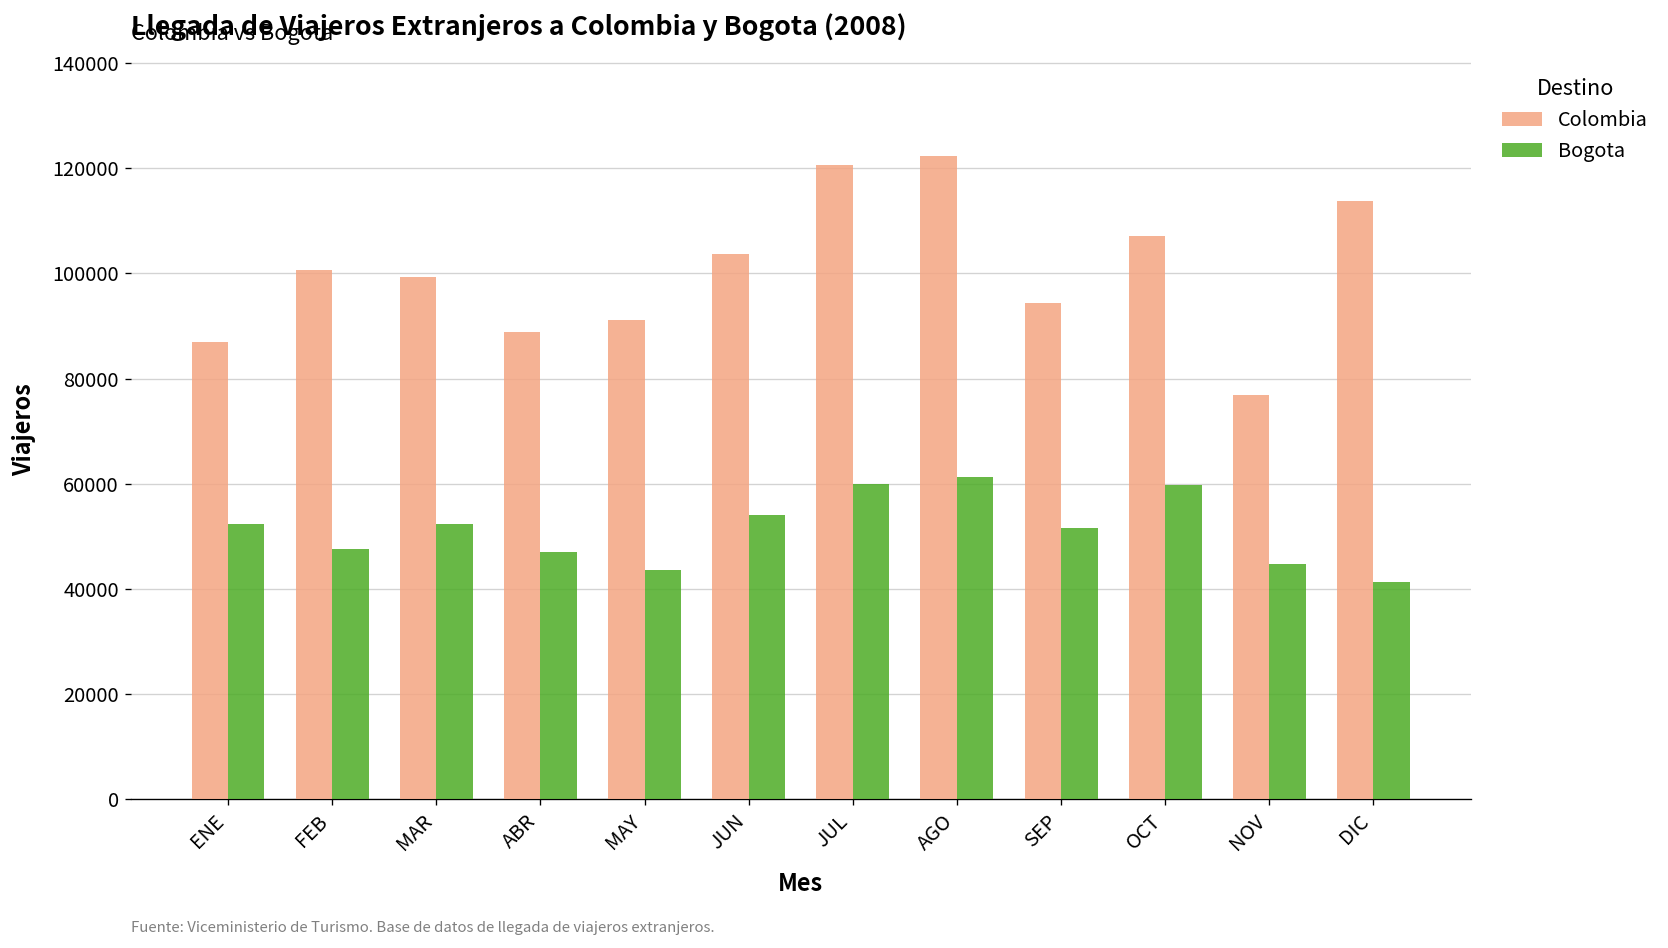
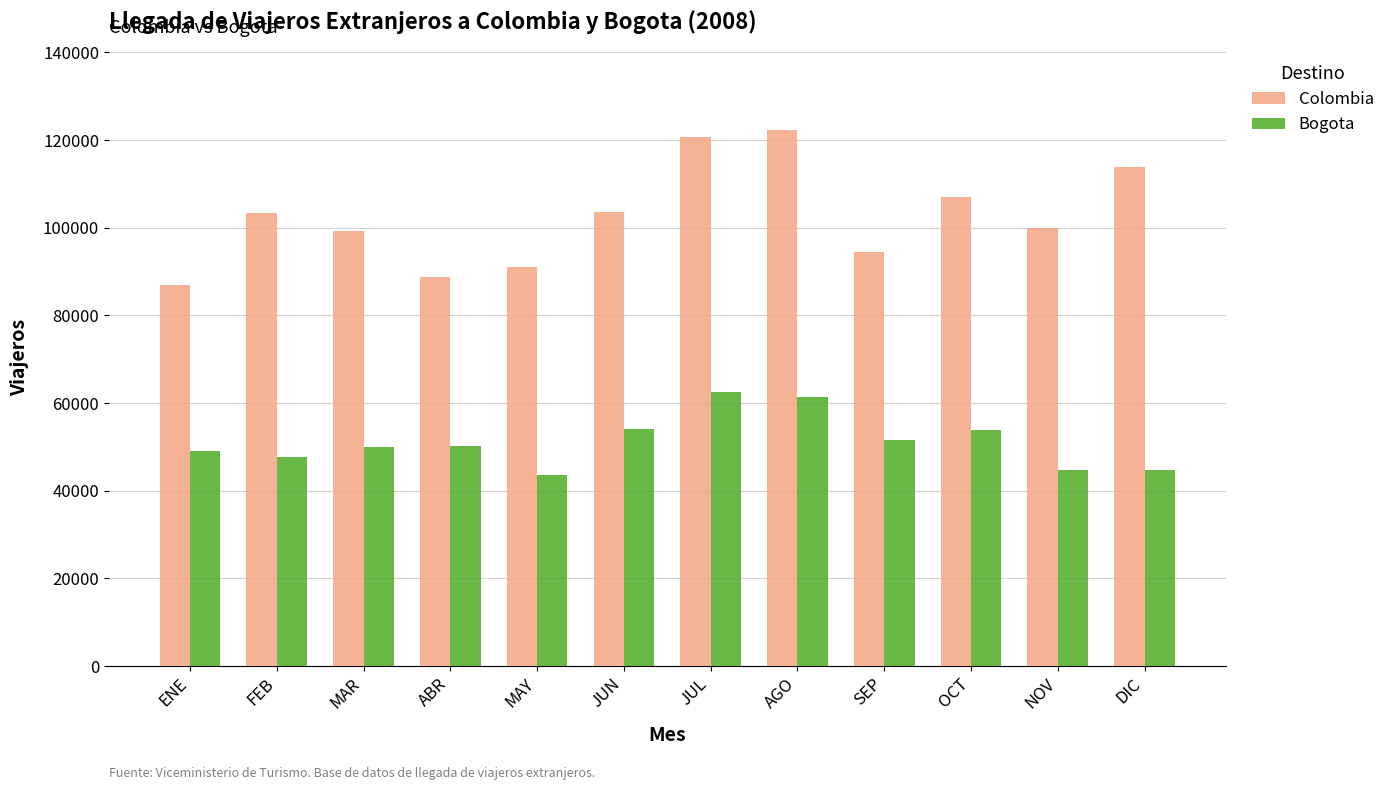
  {
    "Colombia": {
      "ENE": 87000,
-     "FEB": 101000,
+     "FEB": 103000,
      "MAR": 99000,
      "ABR": 89000,
      "MAY": 91000,
      "JUN": 104000,
      "JUL": 121000,
      "AGO": 122000,
      "SEP": 94000,
      "OCT": 107000,
-     "NOV": 77000,
+     "NOV": 100000,
      "DIC": 114000
    },
    "Bogota": {
-     "ENE": 52000,
+     "ENE": 49000,
      "FEB": 48000,
-     "MAR": 52000,
-     "ABR": 47000,
+     "MAR": 50000,
+     "ABR": 50000,
      "MAY": 44000,
      "JUN": 54000,
-     "JUL": 60000,
+     "JUL": 63000,
      "AGO": 61000,
      "SEP": 52000,
-     "OCT": 60000,
+     "OCT": 54000,
      "NOV": 45000,
-     "DIC": 41000
+     "DIC": 45000
    }
  }
